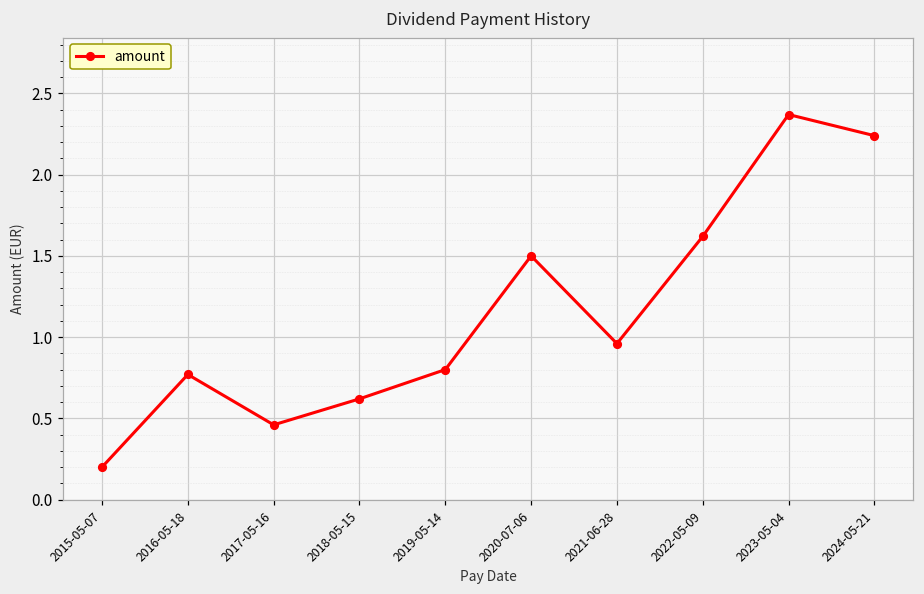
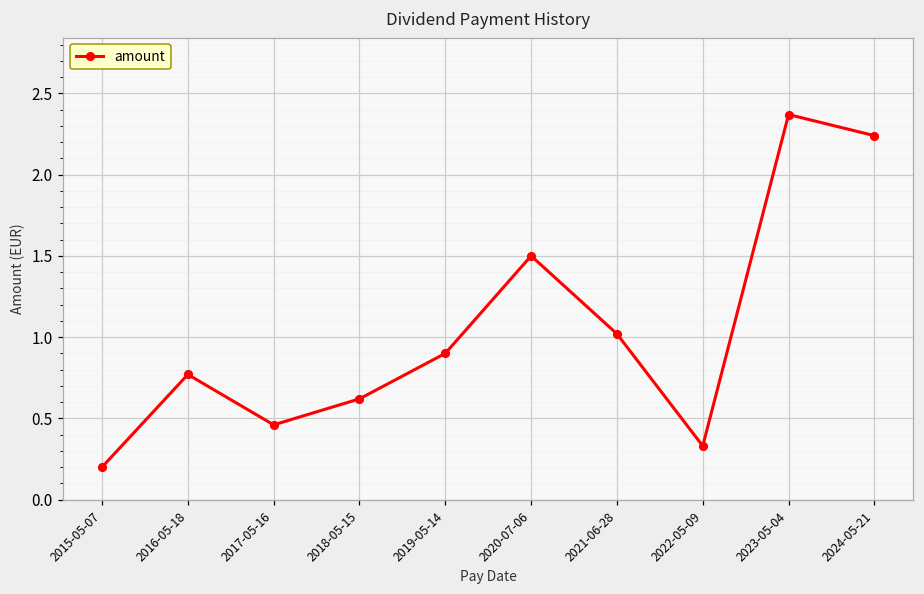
  {
    "2015-05-07": 0.20,
    "2016-05-18": 0.77,
    "2017-05-16": 0.46,
    "2018-05-15": 0.62,
-   "2019-05-14": 0.8,
+   "2019-05-14": 0.9,
    "2020-07-06": 1.50,
-   "2021-06-28": 0.96,
-   "2022-05-09": 1.62,
+   "2021-06-28": 1.02,
+   "2022-05-09": 0.33,
    "2023-05-04": 2.37,
    "2024-05-21": 2.24
  }
